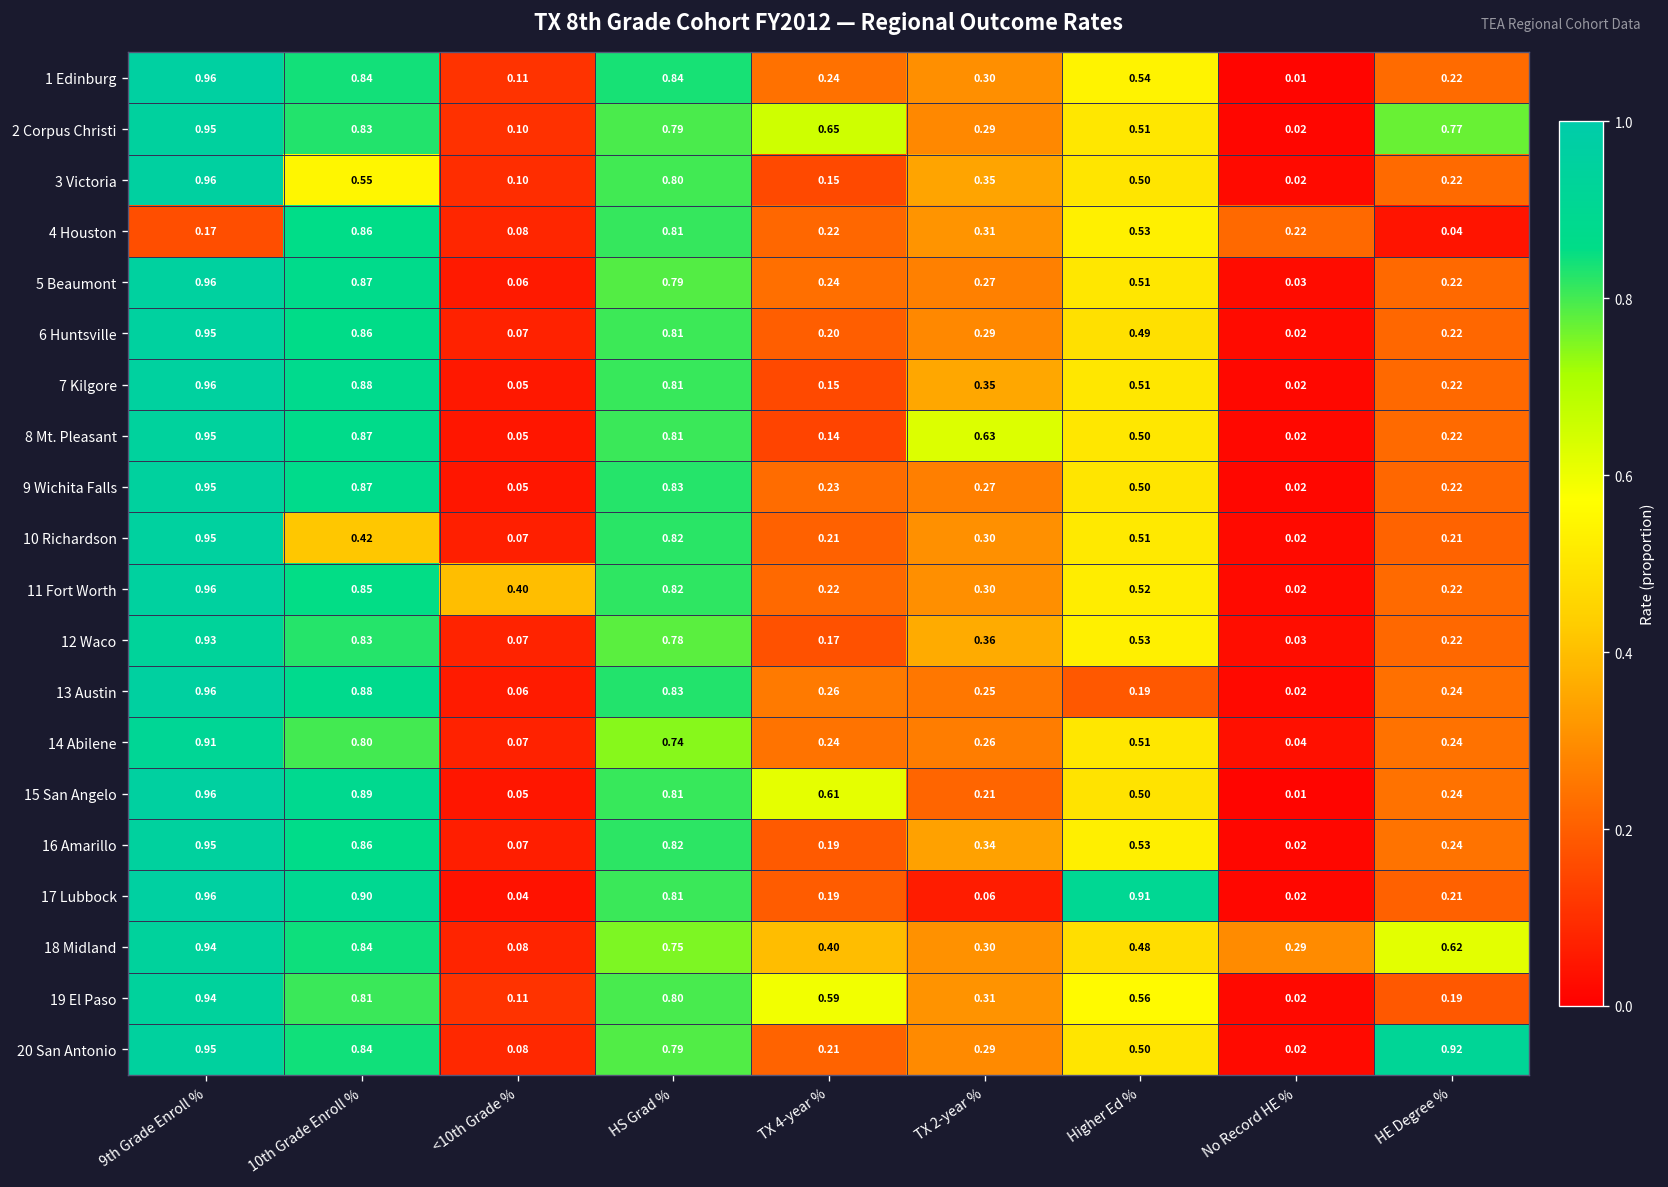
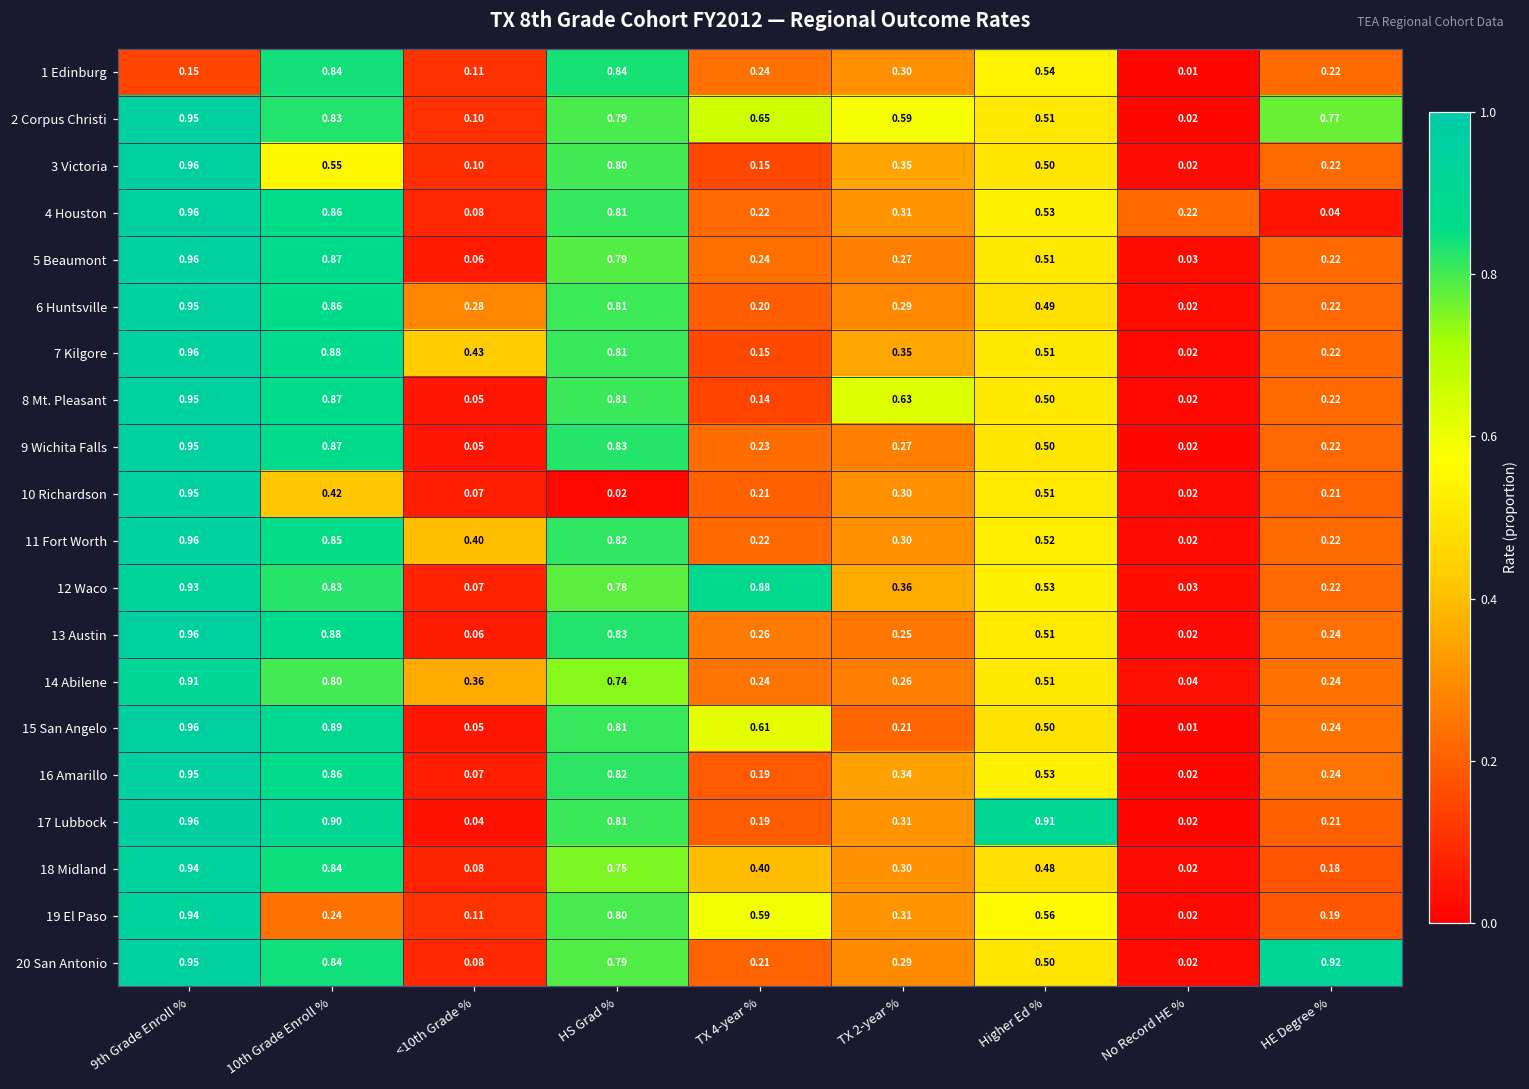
  {
    "1 Edinburg": {
-     "9th Grade Enroll %": 0.96,
+     "9th Grade Enroll %": 0.15,
      "10th Grade Enroll %": 0.84,
      "<10th Grade %": 0.11,
      "HS Grad %": 0.84,
      "TX 4-year %": 0.24,
      "TX 2-year %": 0.30,
      "Higher Ed %": 0.54,
      "No Record HE %": 0.01,
      "HE Degree %": 0.22
    },
    "2 Corpus Christi": {
      "9th Grade Enroll %": 0.95,
      "10th Grade Enroll %": 0.83,
      "<10th Grade %": 0.10,
      "HS Grad %": 0.79,
      "TX 4-year %": 0.65,
-     "TX 2-year %": 0.29,
+     "TX 2-year %": 0.59,
      "Higher Ed %": 0.51,
      "No Record HE %": 0.02,
      "HE Degree %": 0.77
    },
    "3 Victoria": {
      "9th Grade Enroll %": 0.96,
      "10th Grade Enroll %": 0.55,
      "<10th Grade %": 0.10,
      "HS Grad %": 0.80,
      "TX 4-year %": 0.15,
      "TX 2-year %": 0.35,
      "Higher Ed %": 0.50,
      "No Record HE %": 0.02,
      "HE Degree %": 0.22
    },
    "4 Houston": {
-     "9th Grade Enroll %": 0.17,
+     "9th Grade Enroll %": 0.96,
      "10th Grade Enroll %": 0.86,
      "<10th Grade %": 0.08,
      "HS Grad %": 0.81,
      "TX 4-year %": 0.22,
      "TX 2-year %": 0.31,
      "Higher Ed %": 0.53,
      "No Record HE %": 0.22,
      "HE Degree %": 0.04
    },
    "5 Beaumont": {
      "9th Grade Enroll %": 0.96,
      "10th Grade Enroll %": 0.87,
      "<10th Grade %": 0.06,
      "HS Grad %": 0.79,
      "TX 4-year %": 0.24,
      "TX 2-year %": 0.27,
      "Higher Ed %": 0.51,
      "No Record HE %": 0.03,
      "HE Degree %": 0.22
    },
    "6 Huntsville": {
      "9th Grade Enroll %": 0.95,
      "10th Grade Enroll %": 0.86,
-     "<10th Grade %": 0.07,
+     "<10th Grade %": 0.28,
      "HS Grad %": 0.81,
      "TX 4-year %": 0.20,
      "TX 2-year %": 0.29,
      "Higher Ed %": 0.49,
      "No Record HE %": 0.02,
      "HE Degree %": 0.22
    },
    "7 Kilgore": {
      "9th Grade Enroll %": 0.96,
      "10th Grade Enroll %": 0.88,
-     "<10th Grade %": 0.05,
+     "<10th Grade %": 0.43,
      "HS Grad %": 0.81,
      "TX 4-year %": 0.15,
      "TX 2-year %": 0.35,
      "Higher Ed %": 0.51,
      "No Record HE %": 0.02,
      "HE Degree %": 0.22
    },
    "8 Mt. Pleasant": {
      "9th Grade Enroll %": 0.95,
      "10th Grade Enroll %": 0.87,
      "<10th Grade %": 0.05,
      "HS Grad %": 0.81,
      "TX 4-year %": 0.14,
      "TX 2-year %": 0.63,
      "Higher Ed %": 0.50,
      "No Record HE %": 0.02,
      "HE Degree %": 0.22
    },
    "9 Wichita Falls": {
      "9th Grade Enroll %": 0.95,
      "10th Grade Enroll %": 0.87,
      "<10th Grade %": 0.05,
      "HS Grad %": 0.83,
      "TX 4-year %": 0.23,
      "TX 2-year %": 0.27,
      "Higher Ed %": 0.50,
      "No Record HE %": 0.02,
      "HE Degree %": 0.22
    },
    "10 Richardson": {
      "9th Grade Enroll %": 0.95,
      "10th Grade Enroll %": 0.42,
      "<10th Grade %": 0.07,
-     "HS Grad %": 0.82,
+     "HS Grad %": 0.02,
      "TX 4-year %": 0.21,
      "TX 2-year %": 0.30,
      "Higher Ed %": 0.51,
      "No Record HE %": 0.02,
      "HE Degree %": 0.21
    },
    "11 Fort Worth": {
      "9th Grade Enroll %": 0.96,
      "10th Grade Enroll %": 0.85,
      "<10th Grade %": 0.40,
      "HS Grad %": 0.82,
      "TX 4-year %": 0.22,
      "TX 2-year %": 0.30,
      "Higher Ed %": 0.52,
      "No Record HE %": 0.02,
      "HE Degree %": 0.22
    },
    "12 Waco": {
      "9th Grade Enroll %": 0.93,
      "10th Grade Enroll %": 0.83,
      "<10th Grade %": 0.07,
      "HS Grad %": 0.78,
-     "TX 4-year %": 0.17,
+     "TX 4-year %": 0.88,
      "TX 2-year %": 0.36,
      "Higher Ed %": 0.53,
      "No Record HE %": 0.03,
      "HE Degree %": 0.22
    },
    "13 Austin": {
      "9th Grade Enroll %": 0.96,
      "10th Grade Enroll %": 0.88,
      "<10th Grade %": 0.06,
      "HS Grad %": 0.83,
      "TX 4-year %": 0.26,
      "TX 2-year %": 0.25,
-     "Higher Ed %": 0.19,
+     "Higher Ed %": 0.51,
      "No Record HE %": 0.02,
      "HE Degree %": 0.24
    },
    "14 Abilene": {
      "9th Grade Enroll %": 0.91,
      "10th Grade Enroll %": 0.80,
-     "<10th Grade %": 0.07,
+     "<10th Grade %": 0.36,
      "HS Grad %": 0.74,
      "TX 4-year %": 0.24,
      "TX 2-year %": 0.26,
      "Higher Ed %": 0.51,
      "No Record HE %": 0.04,
      "HE Degree %": 0.24
    },
    "15 San Angelo": {
      "9th Grade Enroll %": 0.96,
      "10th Grade Enroll %": 0.89,
      "<10th Grade %": 0.05,
      "HS Grad %": 0.81,
      "TX 4-year %": 0.61,
      "TX 2-year %": 0.21,
      "Higher Ed %": 0.50,
      "No Record HE %": 0.01,
      "HE Degree %": 0.24
    },
    "16 Amarillo": {
      "9th Grade Enroll %": 0.95,
      "10th Grade Enroll %": 0.86,
      "<10th Grade %": 0.07,
      "HS Grad %": 0.82,
      "TX 4-year %": 0.19,
      "TX 2-year %": 0.34,
      "Higher Ed %": 0.53,
      "No Record HE %": 0.02,
      "HE Degree %": 0.24
    },
    "17 Lubbock": {
      "9th Grade Enroll %": 0.96,
      "10th Grade Enroll %": 0.90,
      "<10th Grade %": 0.04,
      "HS Grad %": 0.81,
      "TX 4-year %": 0.19,
-     "TX 2-year %": 0.06,
+     "TX 2-year %": 0.31,
      "Higher Ed %": 0.91,
      "No Record HE %": 0.02,
      "HE Degree %": 0.21
    },
    "18 Midland": {
      "9th Grade Enroll %": 0.94,
      "10th Grade Enroll %": 0.84,
      "<10th Grade %": 0.08,
      "HS Grad %": 0.75,
      "TX 4-year %": 0.40,
      "TX 2-year %": 0.30,
      "Higher Ed %": 0.48,
-     "No Record HE %": 0.29,
-     "HE Degree %": 0.62
+     "No Record HE %": 0.02,
+     "HE Degree %": 0.18
    },
    "19 El Paso": {
      "9th Grade Enroll %": 0.94,
-     "10th Grade Enroll %": 0.81,
+     "10th Grade Enroll %": 0.24,
      "<10th Grade %": 0.11,
      "HS Grad %": 0.80,
      "TX 4-year %": 0.59,
      "TX 2-year %": 0.31,
      "Higher Ed %": 0.56,
      "No Record HE %": 0.02,
      "HE Degree %": 0.19
    },
    "20 San Antonio": {
      "9th Grade Enroll %": 0.95,
      "10th Grade Enroll %": 0.84,
      "<10th Grade %": 0.08,
      "HS Grad %": 0.79,
      "TX 4-year %": 0.21,
      "TX 2-year %": 0.29,
      "Higher Ed %": 0.50,
      "No Record HE %": 0.02,
      "HE Degree %": 0.92
    }
  }
